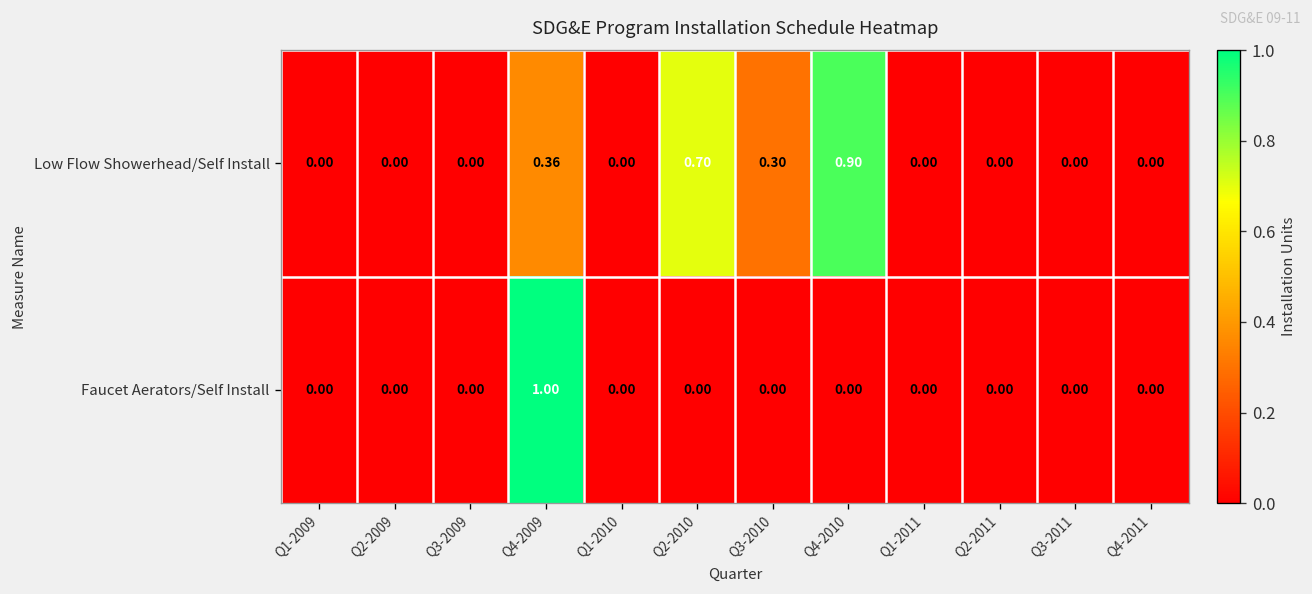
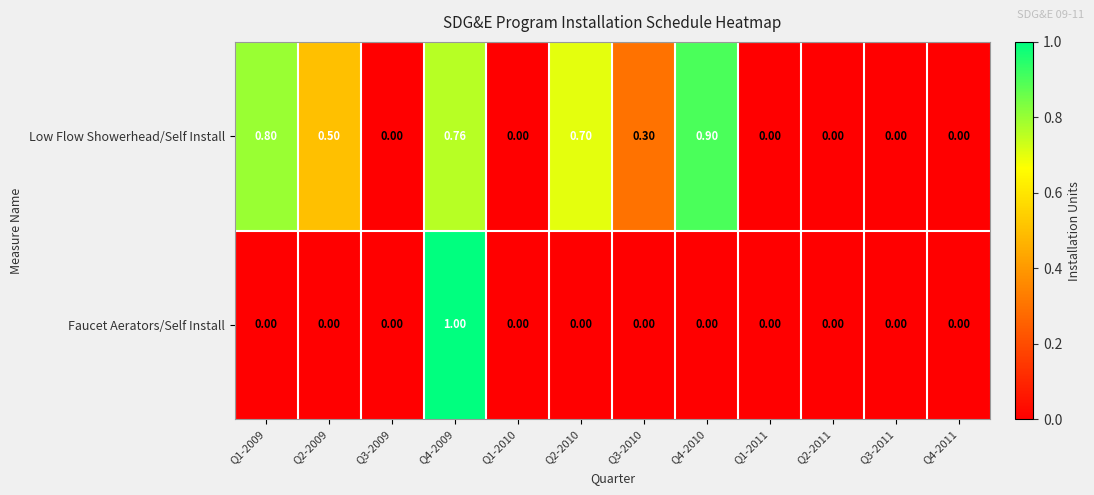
  {
    "Low Flow Showerhead/Self Install": {
-     "Q1-2009": 0.00,
-     "Q2-2009": 0.00,
+     "Q1-2009": 0.80,
+     "Q2-2009": 0.50,
      "Q3-2009": 0.00,
-     "Q4-2009": 0.36,
+     "Q4-2009": 0.76,
      "Q1-2010": 0.00,
      "Q2-2010": 0.70,
      "Q3-2010": 0.30,
      "Q4-2010": 0.90,
      "Q1-2011": 0.00,
      "Q2-2011": 0.00,
      "Q3-2011": 0.00,
      "Q4-2011": 0.00
    },
    "Faucet Aerators/Self Install": {
      "Q1-2009": 0.00,
      "Q2-2009": 0.00,
      "Q3-2009": 0.00,
      "Q4-2009": 1.00,
      "Q1-2010": 0.00,
      "Q2-2010": 0.00,
      "Q3-2010": 0.00,
      "Q4-2010": 0.00,
      "Q1-2011": 0.00,
      "Q2-2011": 0.00,
      "Q3-2011": 0.00,
      "Q4-2011": 0.00
    }
  }
